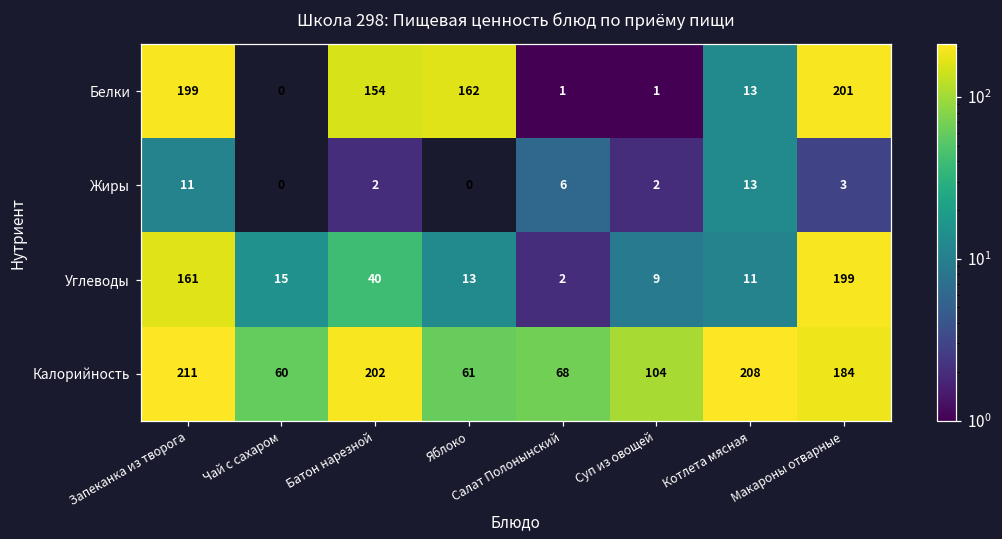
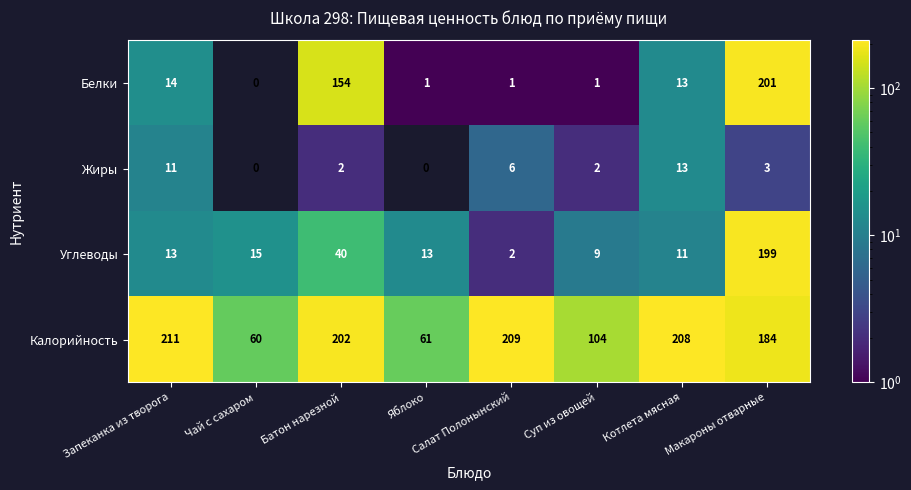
  {
    "Белки": {
-     "Запеканка из творога": 199,
+     "Запеканка из творога": 14,
      "Батон нарезной": 154,
-     "Яблоко": 162,
+     "Яблоко": 1,
      "Салат Полонынский": 1,
      "Суп из овощей": 1,
      "Котлета мясная": 13,
      "Макароны отварные": 201
    },
    "Жиры": {
      "Запеканка из творога": 11,
      "Батон нарезной": 2,
      "Салат Полонынский": 6,
      "Суп из овощей": 2,
      "Котлета мясная": 13,
      "Макароны отварные": 3
    },
    "Углеводы": {
-     "Запеканка из творога": 161,
+     "Запеканка из творога": 13,
      "Чай с сахаром": 15,
      "Батон нарезной": 40,
      "Яблоко": 13,
      "Салат Полонынский": 2,
      "Суп из овощей": 9,
      "Котлета мясная": 11,
      "Макароны отварные": 199
    },
    "Калорийность": {
      "Запеканка из творога": 211,
      "Чай с сахаром": 60,
      "Батон нарезной": 202,
      "Яблоко": 61,
-     "Салат Полонынский": 68,
+     "Салат Полонынский": 209,
      "Суп из овощей": 104,
      "Котлета мясная": 208,
      "Макароны отварные": 184
    }
  }
